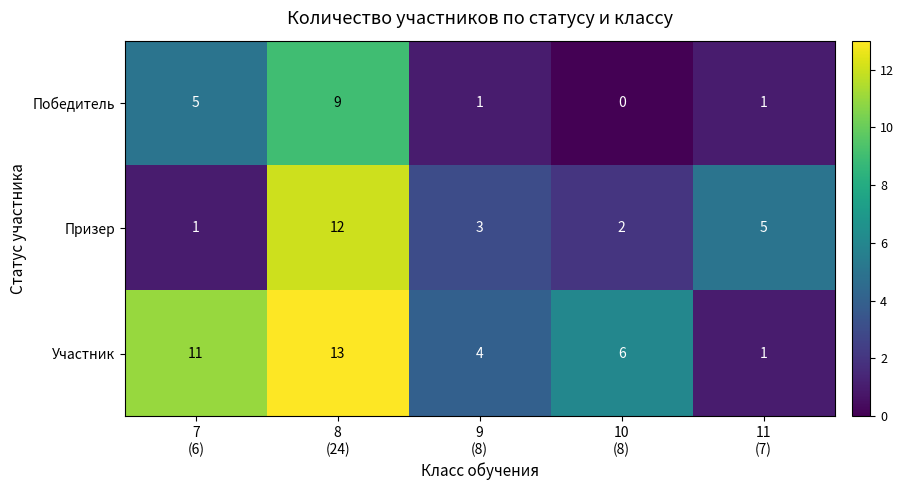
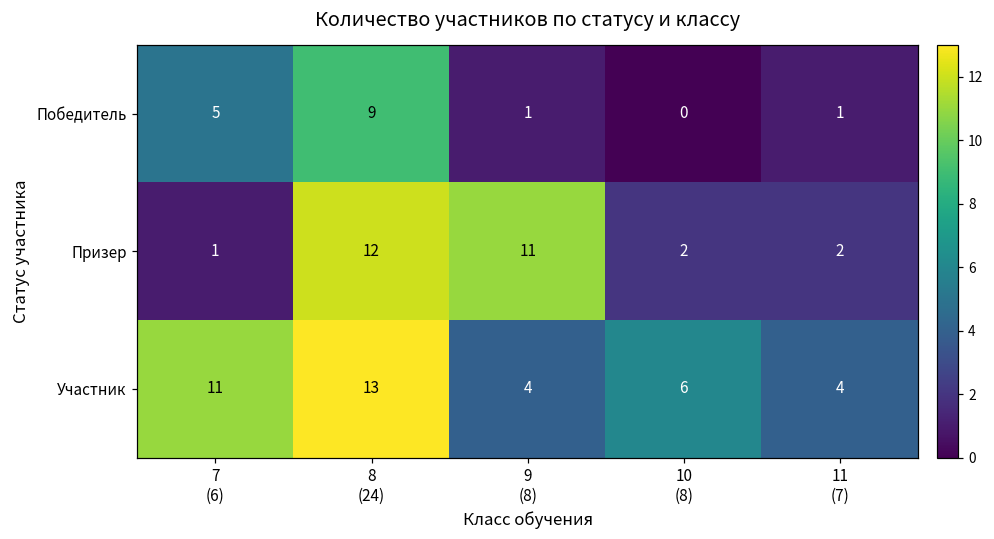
  {
    "Победитель": {
      "7 (6)": 5,
      "8 (24)": 9,
      "9 (8)": 1,
      "10 (8)": 0,
      "11 (7)": 1
    },
    "Призер": {
      "7 (6)": 1,
      "8 (24)": 12,
-     "9 (8)": 3,
+     "9 (8)": 11,
      "10 (8)": 2,
-     "11 (7)": 5
+     "11 (7)": 2
    },
    "Участник": {
      "7 (6)": 11,
      "8 (24)": 13,
      "9 (8)": 4,
      "10 (8)": 6,
-     "11 (7)": 1
+     "11 (7)": 4
    }
  }
